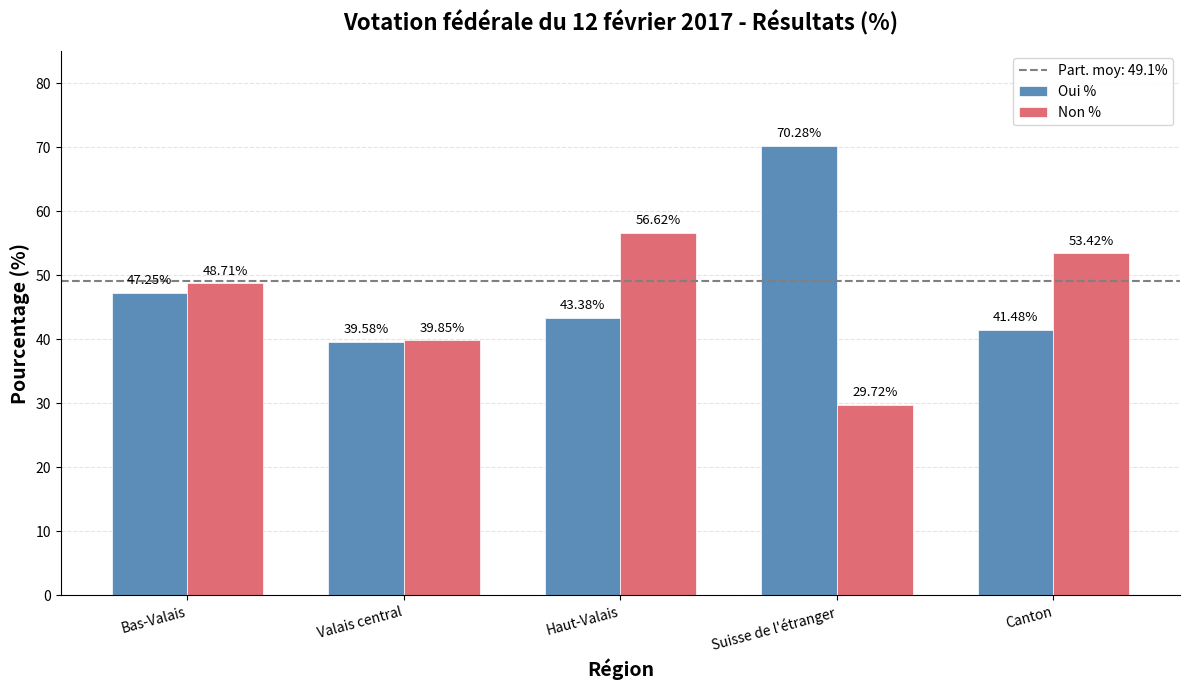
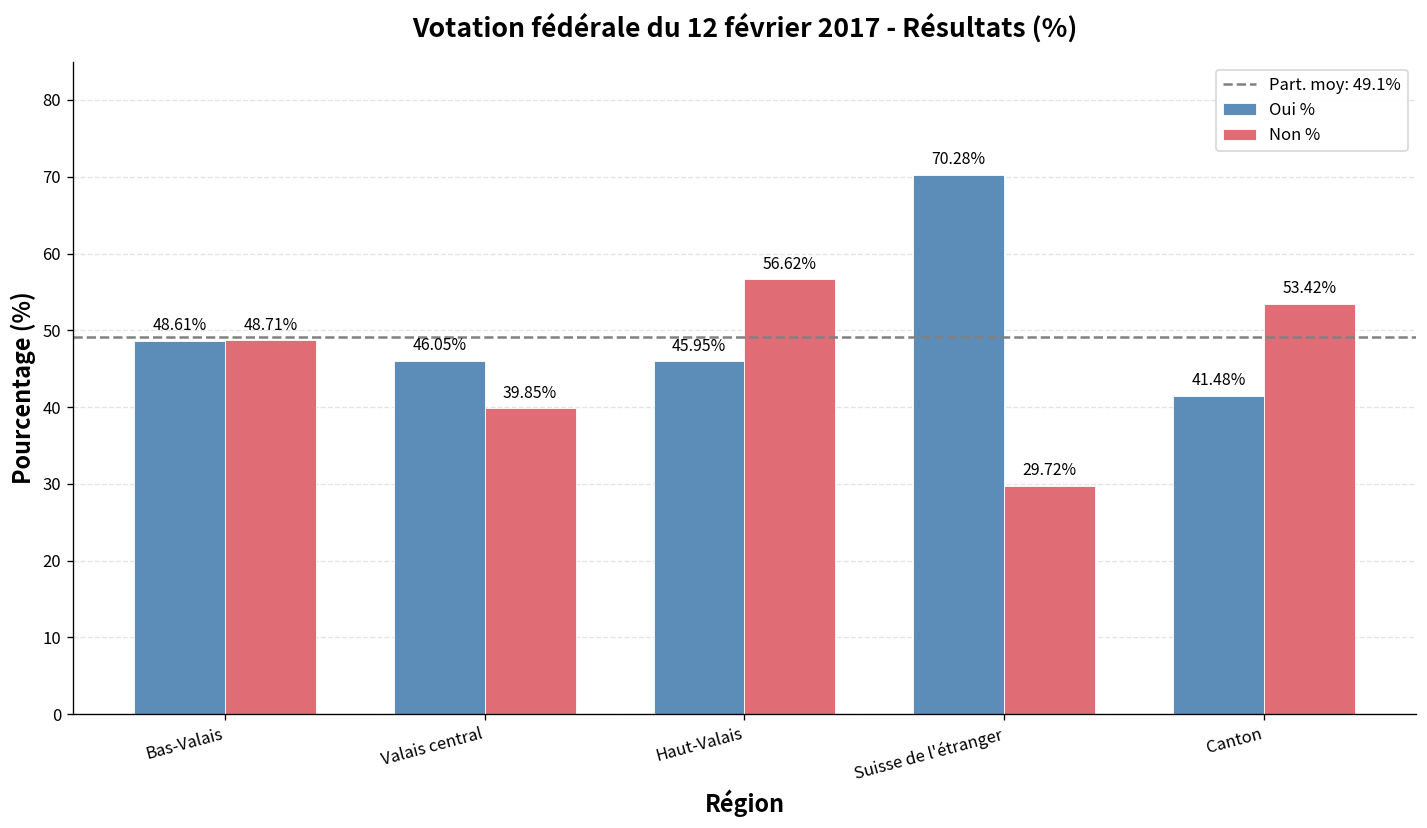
  {
    "Oui %": {
-     "Bas-Valais": "47.25%",
-     "Valais central": "39.58%",
-     "Haut-Valais": "43.38%",
+     "Bas-Valais": "48.61%",
+     "Valais central": "46.05%",
+     "Haut-Valais": "45.95%",
      "Suisse de l'étranger": "70.28%",
      "Canton": "41.48%"
    },
    "Non %": {
      "Bas-Valais": "48.71%",
      "Valais central": "39.85%",
      "Haut-Valais": "56.62%",
      "Suisse de l'étranger": "29.72%",
      "Canton": "53.42%"
    }
  }
